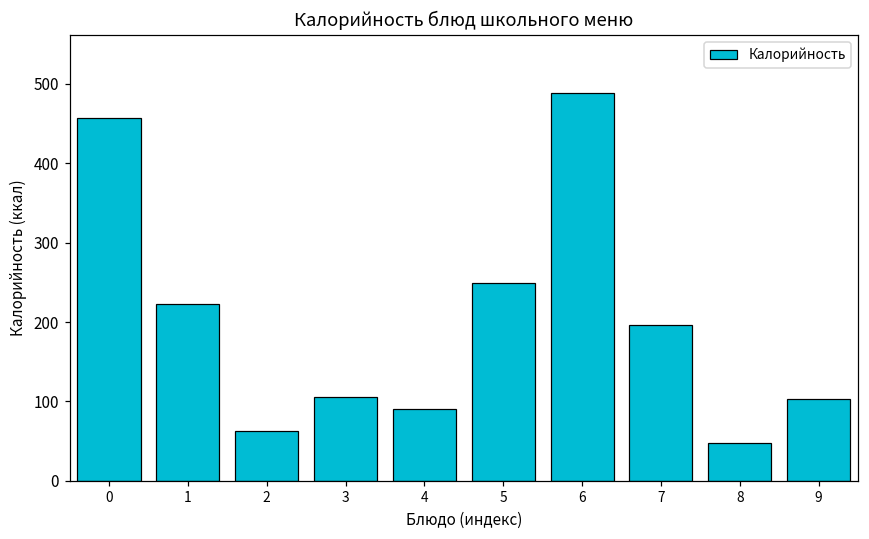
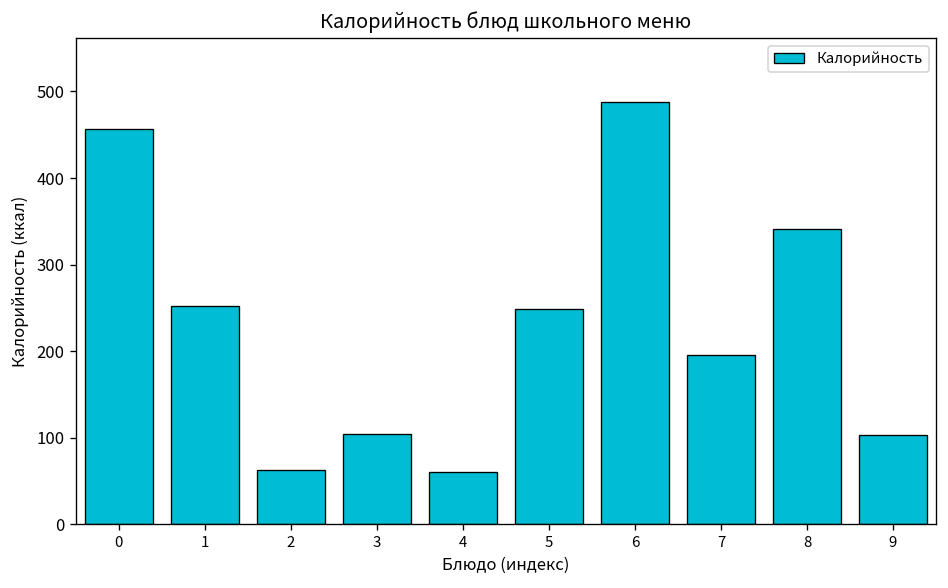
  {
    "0": 460,
-   "1": 220,
+   "1": 250,
    "2": 60,
    "3": 110,
-   "4": 90,
+   "4": 60,
    "5": 250,
    "6": 490,
    "7": 200,
-   "8": 50,
+   "8": 340,
    "9": 100
  }
